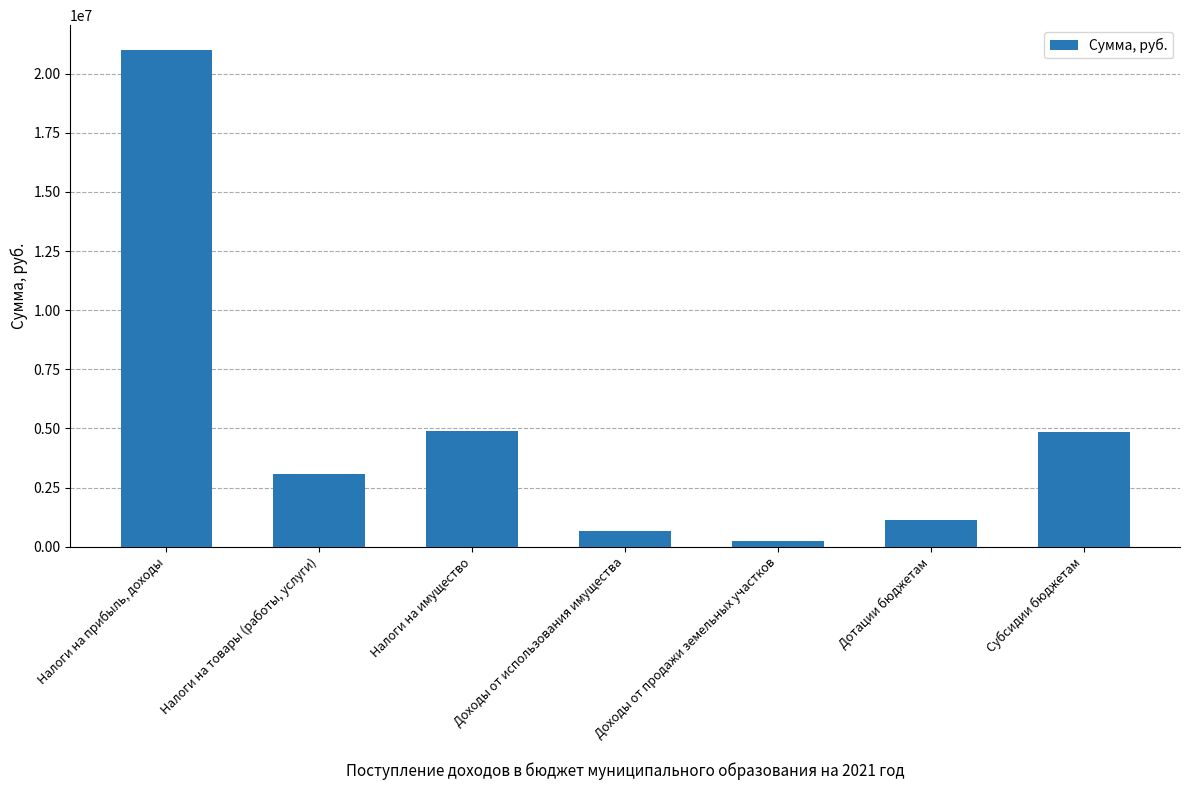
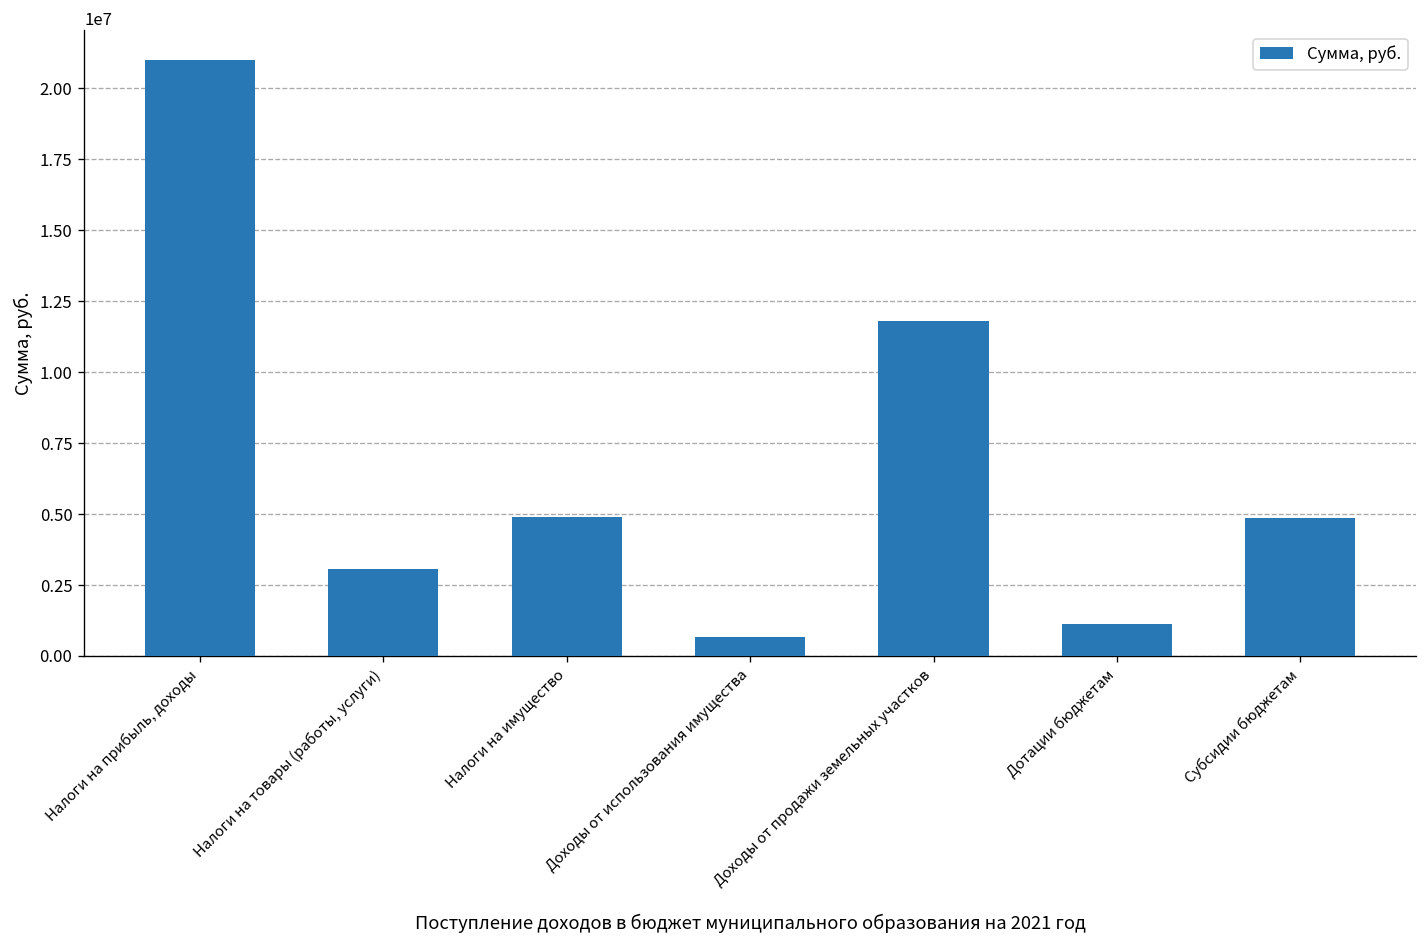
  {
    "Налоги на прибыль, доходы": 21000000,
    "Налоги на товары (работы, услуги)": 3100000,
    "Налоги на имущество": 4900000,
    "Доходы от использования имущества": 700000,
-   "Доходы от продажи земельных участков": 300000,
+   "Доходы от продажи земельных участков": 11800000,
    "Дотации бюджетам": 1100000,
    "Субсидии бюджетам": 4900000
  }
